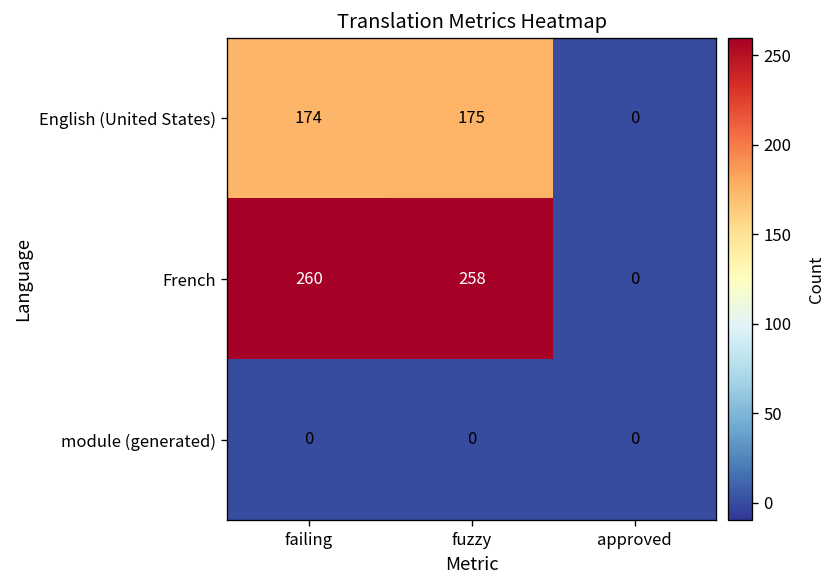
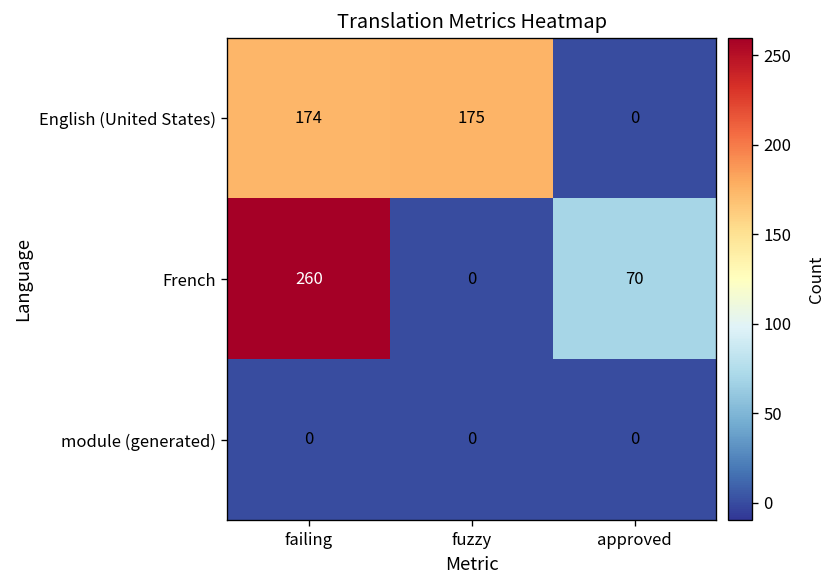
  {
    "English (United States)": {
      "failing": 174,
      "fuzzy": 175,
      "approved": 0
    },
    "French": {
      "failing": 260,
-     "fuzzy": 258,
-     "approved": 0
+     "fuzzy": 0,
+     "approved": 70
    },
    "module (generated)": {
      "failing": 0,
      "fuzzy": 0,
      "approved": 0
    }
  }
